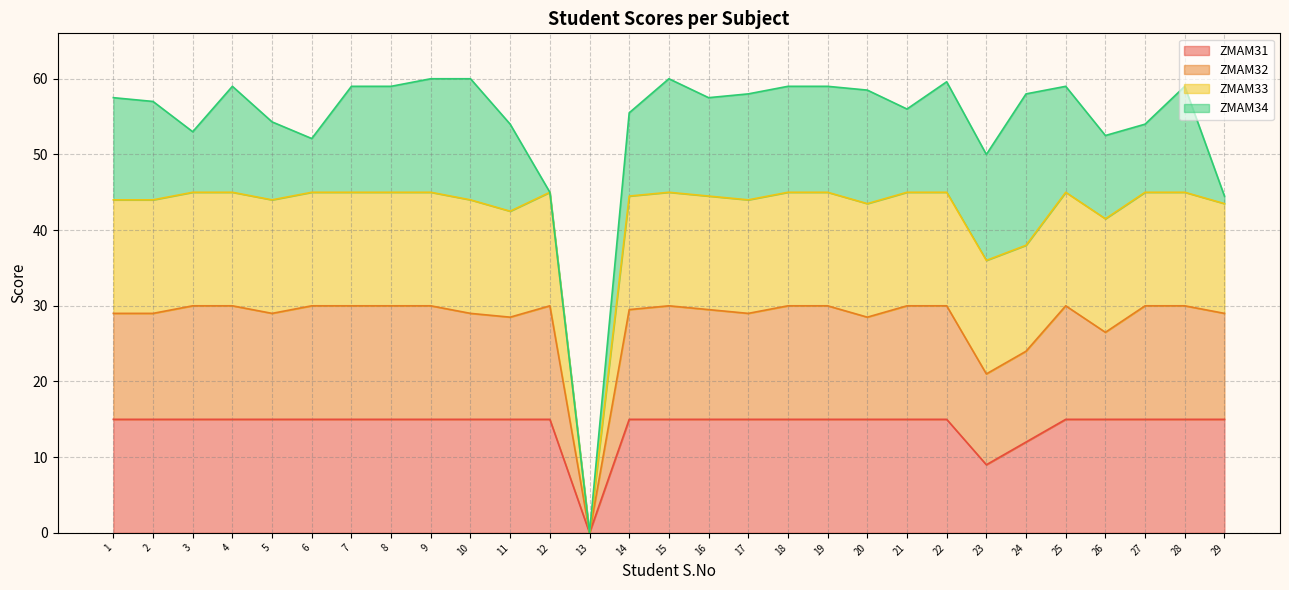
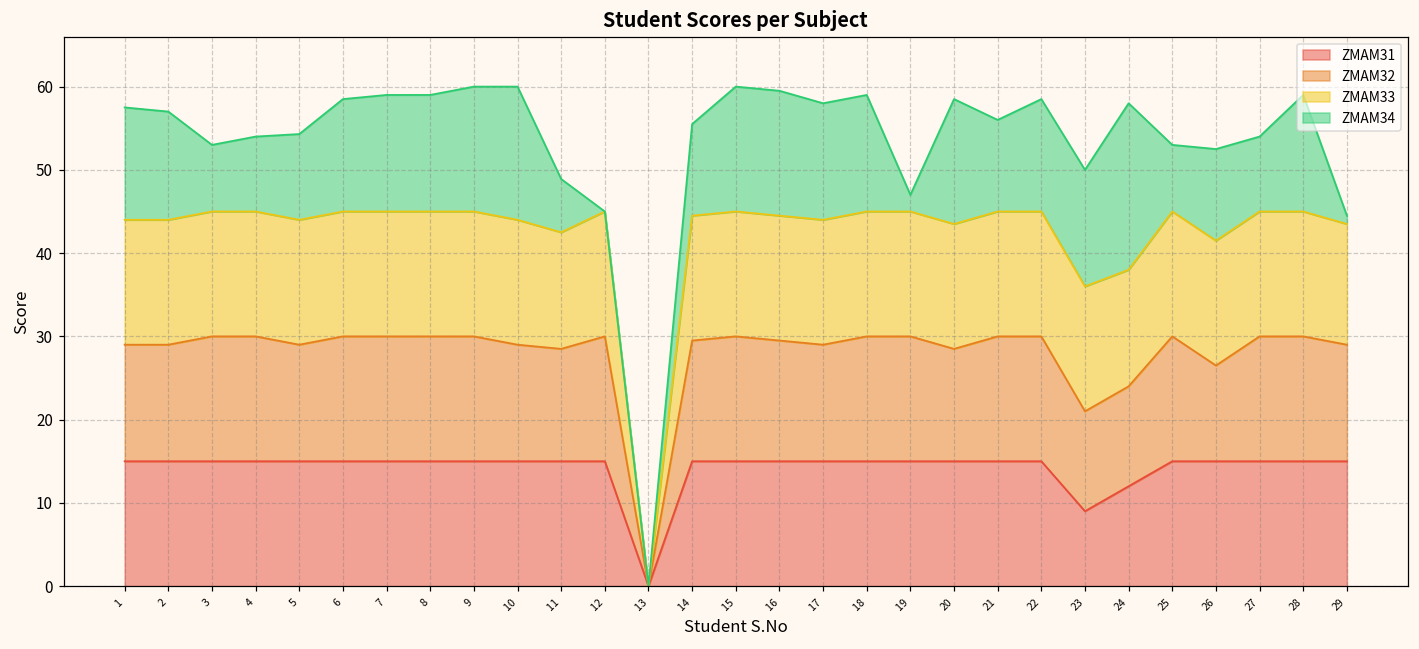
  {
    "ZMAM34": {
      "1": 14,
      "2": 13,
      "3": 8,
-     "4": 14,
+     "4": 9,
      "5": 10,
-     "6": 7,
+     "6": 14,
      "7": 14,
      "8": 14,
      "9": 15,
      "10": 16,
-     "11": 12,
+     "11": 6,
      "14": 11,
      "15": 15,
-     "16": 13,
+     "16": 15,
      "17": 14,
      "18": 14,
-     "19": 14,
+     "19": 2,
      "20": 15,
      "21": 11,
-     "22": 15,
+     "22": 14,
      "23": 14,
      "24": 20,
-     "25": 14,
+     "25": 8,
      "26": 11,
      "27": 9,
      "29": 1
    }
  }
